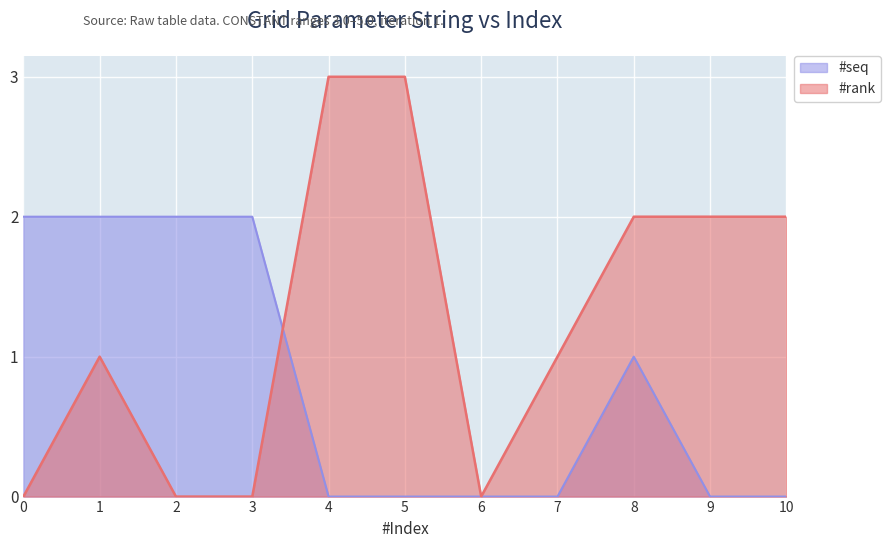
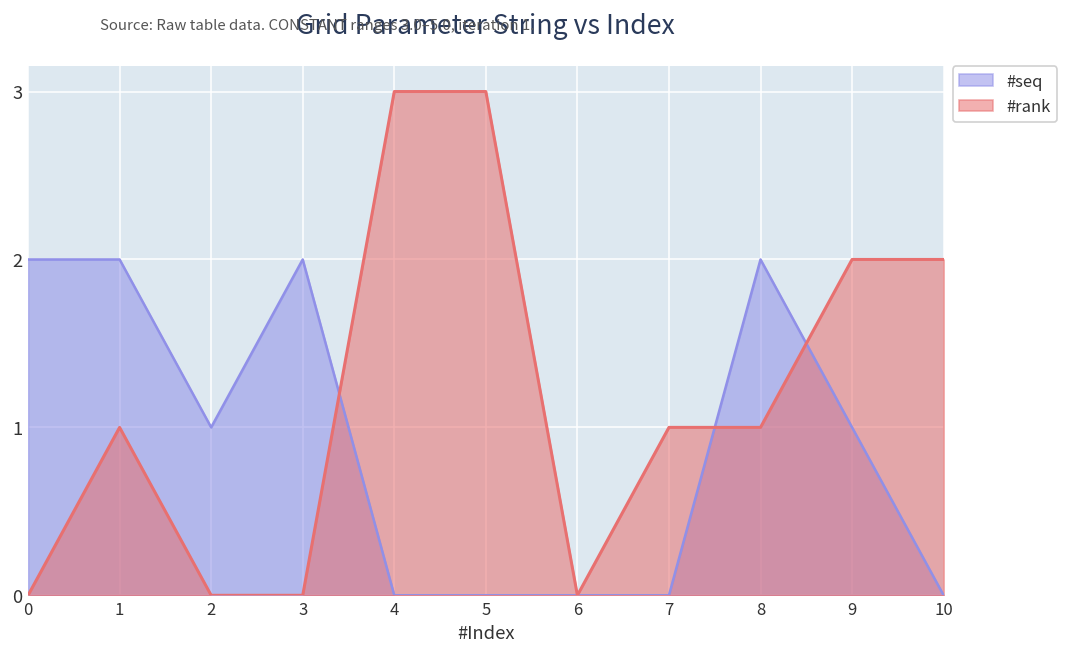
  {
    "#seq": {
      "0": 2,
      "1": 2,
-     "2": 2,
+     "2": 1,
      "3": 2,
      "4": 0,
      "5": 0,
      "7": 0,
-     "8": 1,
-     "9": 0,
+     "8": 2,
+     "9": 1,
      "10": 0
    },
    "#rank": {
      "0": 0,
      "1": 1,
      "2": 0,
      "3": 0,
      "4": 3,
      "5": 3,
      "7": 1,
-     "8": 2,
+     "8": 1,
      "9": 2,
      "10": 2
    }
  }
